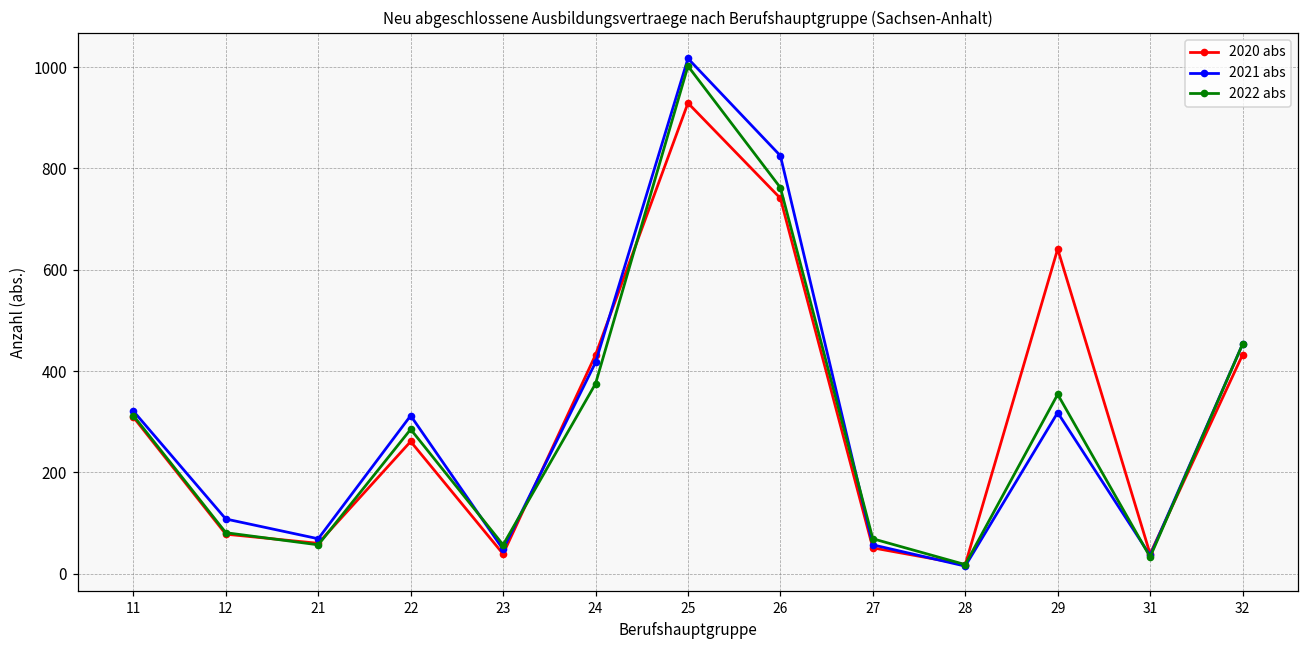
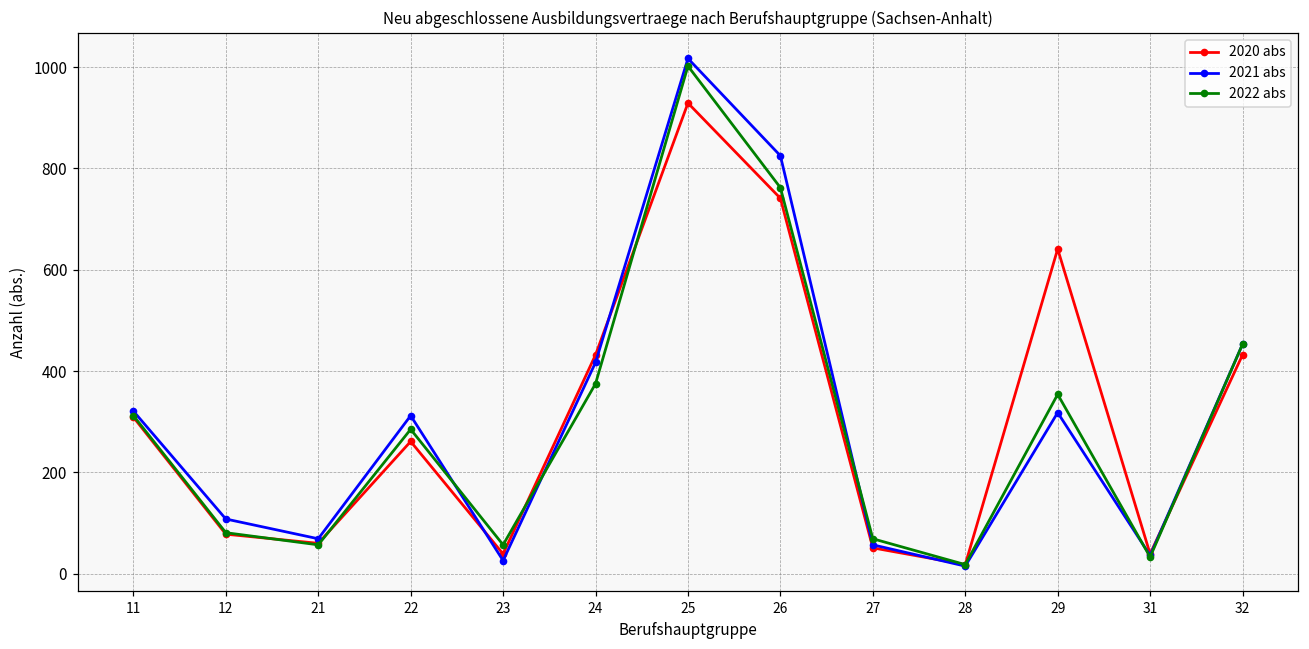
  {
    "2020 abs": {
      "22": 260,
      "23": 40,
      "24": 430,
      "25": 930,
      "26": 740,
      "27": 50,
      "29": 640,
      "32": 430
    },
    "2021 abs": {
      "11": 320,
      "12": 110,
      "21": 70,
      "22": 310,
-     "23": 50,
+     "23": 30,
      "24": 420,
      "25": 1020,
      "26": 830,
      "27": 60,
      "29": 320
    },
    "2022 abs": {
      "22": 290,
      "23": 60,
      "24": 380,
      "25": 1000,
      "26": 760,
      "27": 70,
      "29": 350
    }
  }
